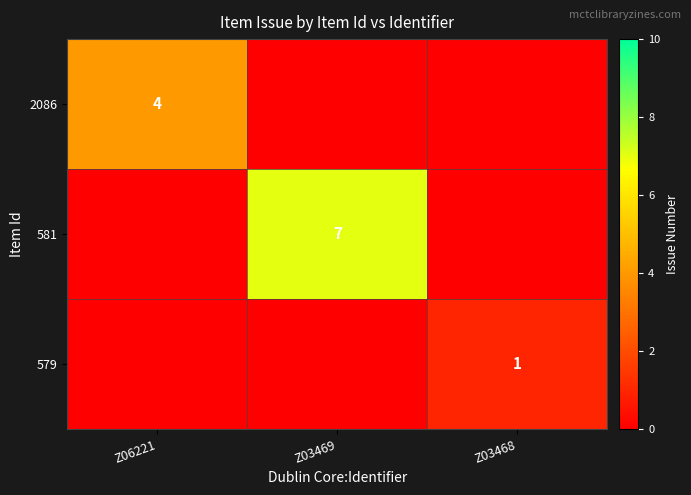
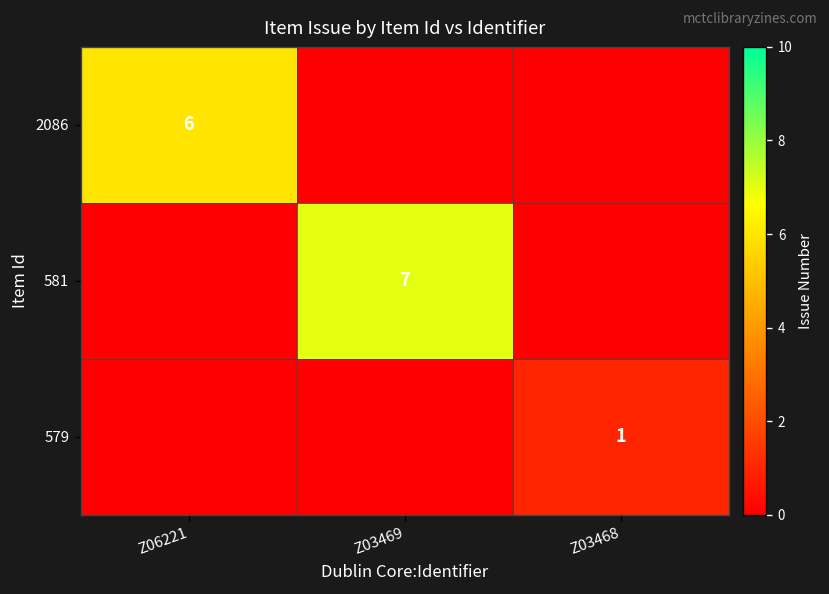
  {
    "2086": {
-     "Z06221": 4
+     "Z06221": 6
    },
    "581": {
      "Z03469": 7
    },
    "579": {
      "Z03468": 1
    }
  }
